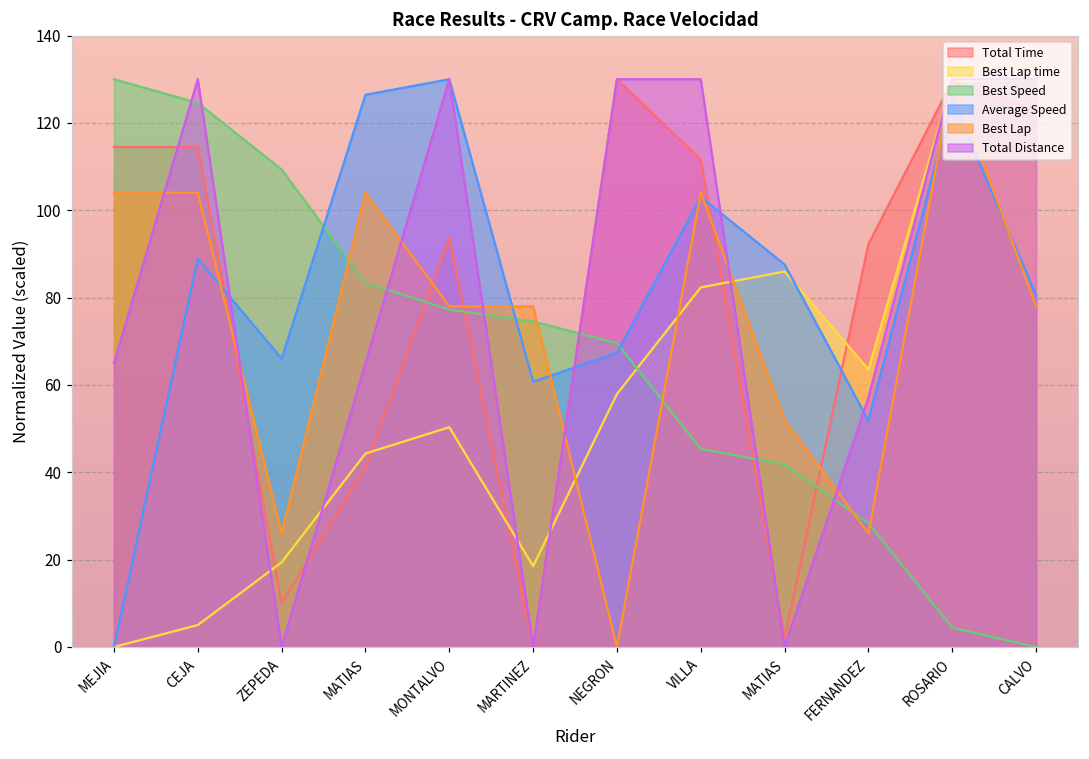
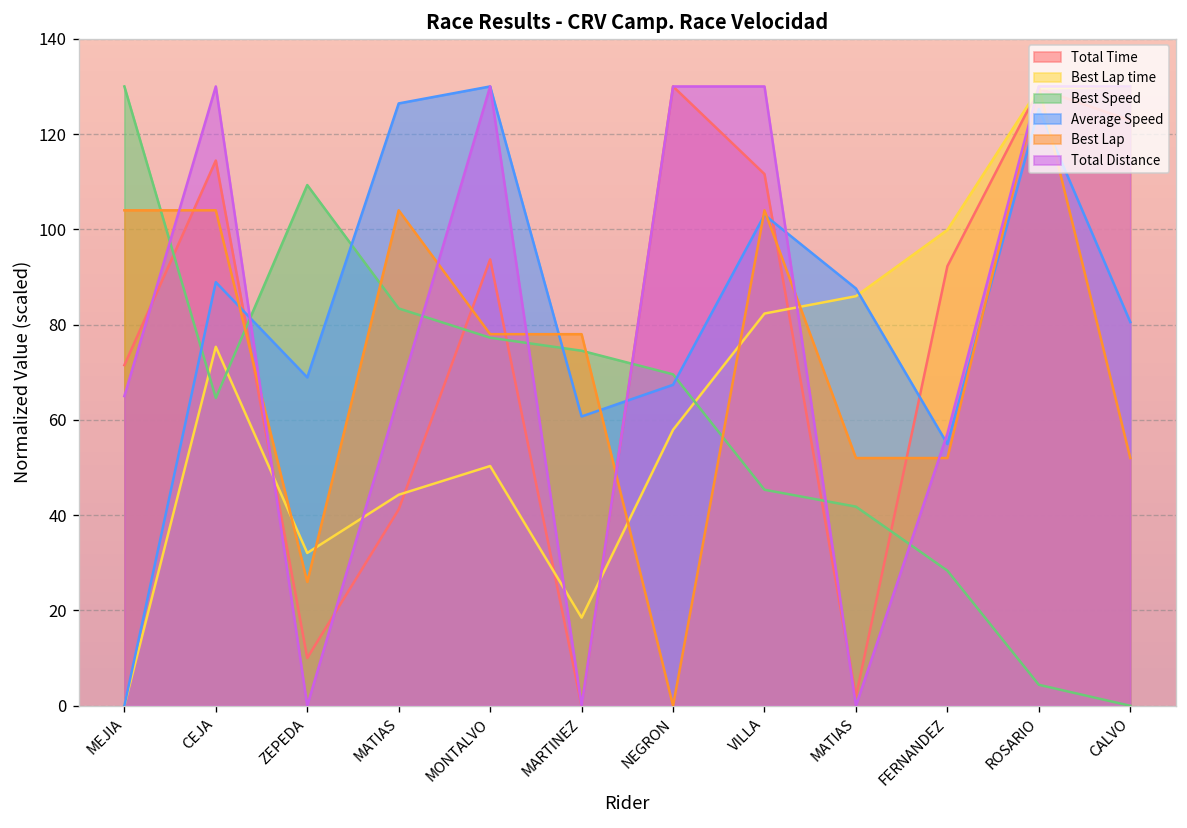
  {
    "Total Time": {
-     "MEJIA": 114,
+     "MEJIA": 71,
      "CEJA": 114,
      "ZEPEDA": 10,
      "MONTALVO": 94,
      "VILLA": 112,
      "FERNANDEZ": 92
    },
    "Best Lap time": {
-     "CEJA": 5,
-     "ZEPEDA": 19,
+     "CEJA": 75,
+     "ZEPEDA": 32,
      "MONTALVO": 50,
      "MARTINEZ": 18,
      "NEGRON": 58,
      "VILLA": 82,
-     "FERNANDEZ": 64
+     "FERNANDEZ": 100
    },
    "Best Speed": {
      "MEJIA": 130,
-     "CEJA": 125,
+     "CEJA": 65,
      "ZEPEDA": 109,
      "MONTALVO": 77,
      "MARTINEZ": 75,
      "NEGRON": 70,
      "VILLA": 45,
      "FERNANDEZ": 28,
      "ROSARIO": 4,
      "CALVO": 0
    },
    "Average Speed": {
      "CEJA": 89,
-     "ZEPEDA": 66,
+     "ZEPEDA": 69,
      "MARTINEZ": 61,
      "NEGRON": 67,
      "VILLA": 103,
-     "FERNANDEZ": 52,
+     "FERNANDEZ": 55,
      "CALVO": 81
    },
    "Best Lap": {
      "MEJIA": 104,
      "CEJA": 104,
      "ZEPEDA": 26,
      "MONTALVO": 78,
      "MARTINEZ": 78,
      "NEGRON": 0,
      "VILLA": 104,
-     "FERNANDEZ": 26,
-     "CALVO": 78
+     "FERNANDEZ": 52,
+     "CALVO": 52
    },
    "Total Distance": {
      "MEJIA": 65,
      "CEJA": 130,
      "ZEPEDA": 0,
      "VILLA": 130,
      "FERNANDEZ": 57
    }
  }
